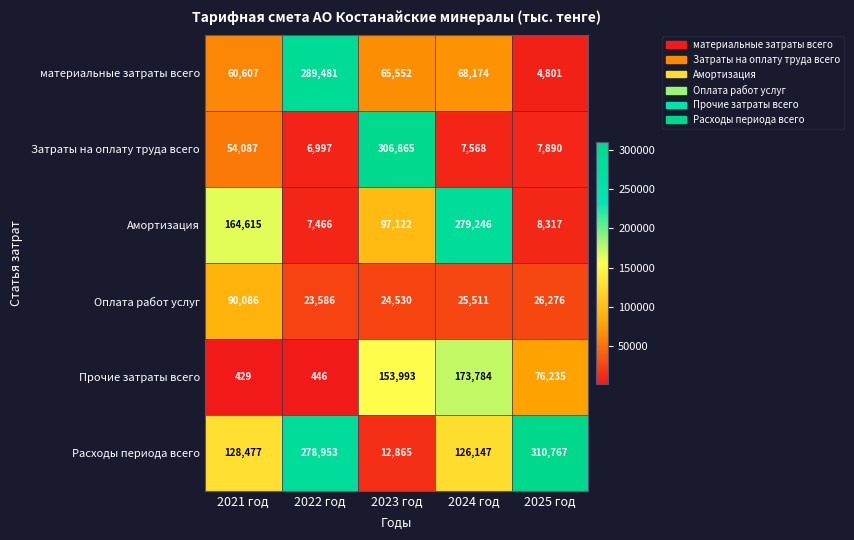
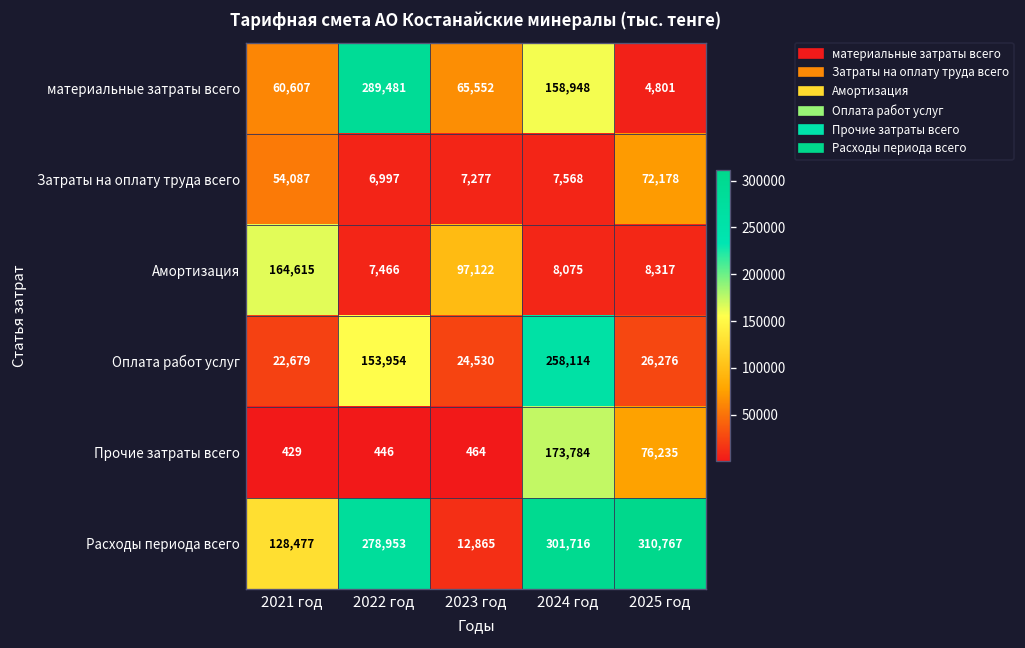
  {
    "материальные затраты всего": {
      "2021 год": "60,607",
      "2022 год": "289,481",
      "2023 год": "65,552",
-     "2024 год": "68,174",
+     "2024 год": "158,948",
      "2025 год": "4,801"
    },
    "Затраты на оплату труда всего": {
      "2021 год": "54,087",
      "2022 год": "6,997",
-     "2023 год": "306,865",
+     "2023 год": "7,277",
      "2024 год": "7,568",
-     "2025 год": "7,890"
+     "2025 год": "72,178"
    },
    "Амортизация": {
      "2021 год": "164,615",
      "2022 год": "7,466",
      "2023 год": "97,122",
-     "2024 год": "279,246",
+     "2024 год": "8,075",
      "2025 год": "8,317"
    },
    "Оплата работ услуг": {
-     "2021 год": "90,086",
-     "2022 год": "23,586",
+     "2021 год": "22,679",
+     "2022 год": "153,954",
      "2023 год": "24,530",
-     "2024 год": "25,511",
+     "2024 год": "258,114",
      "2025 год": "26,276"
    },
    "Прочие затраты всего": {
      "2021 год": "429",
      "2022 год": "446",
-     "2023 год": "153,993",
+     "2023 год": "464",
      "2024 год": "173,784",
      "2025 год": "76,235"
    },
    "Расходы периода всего": {
      "2021 год": "128,477",
      "2022 год": "278,953",
      "2023 год": "12,865",
-     "2024 год": "126,147",
+     "2024 год": "301,716",
      "2025 год": "310,767"
    }
  }
